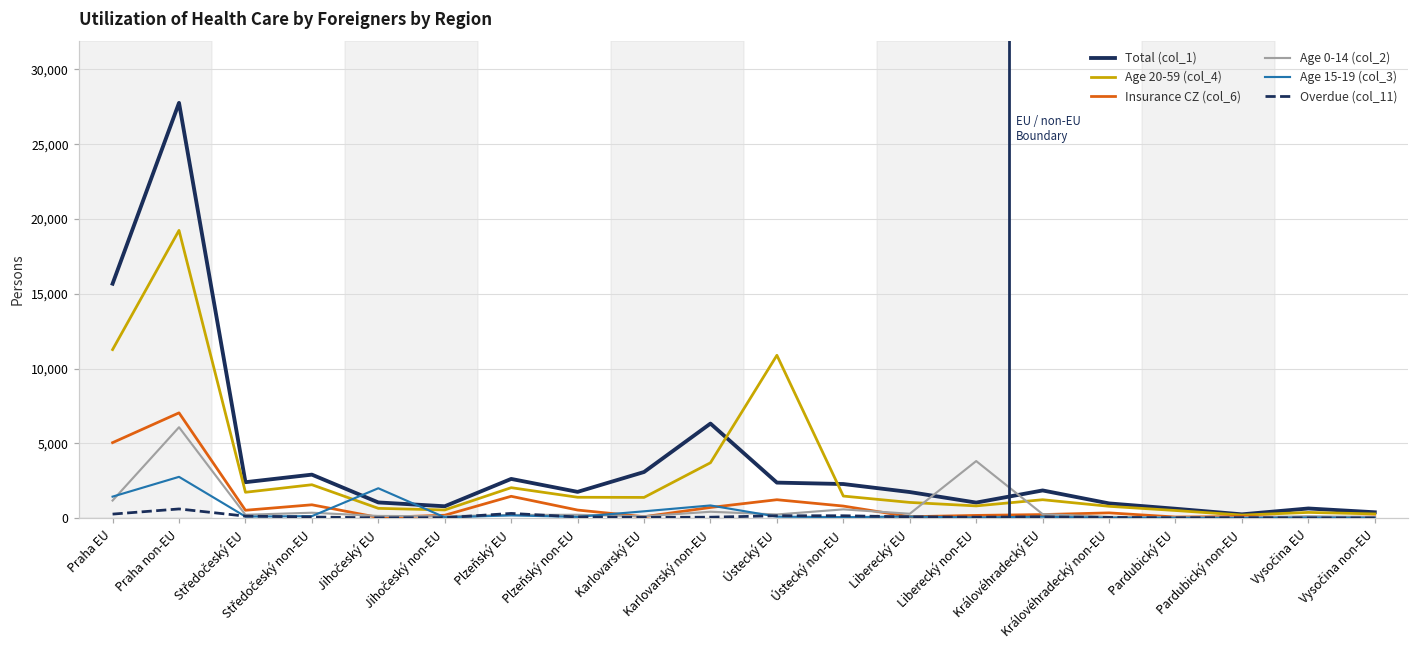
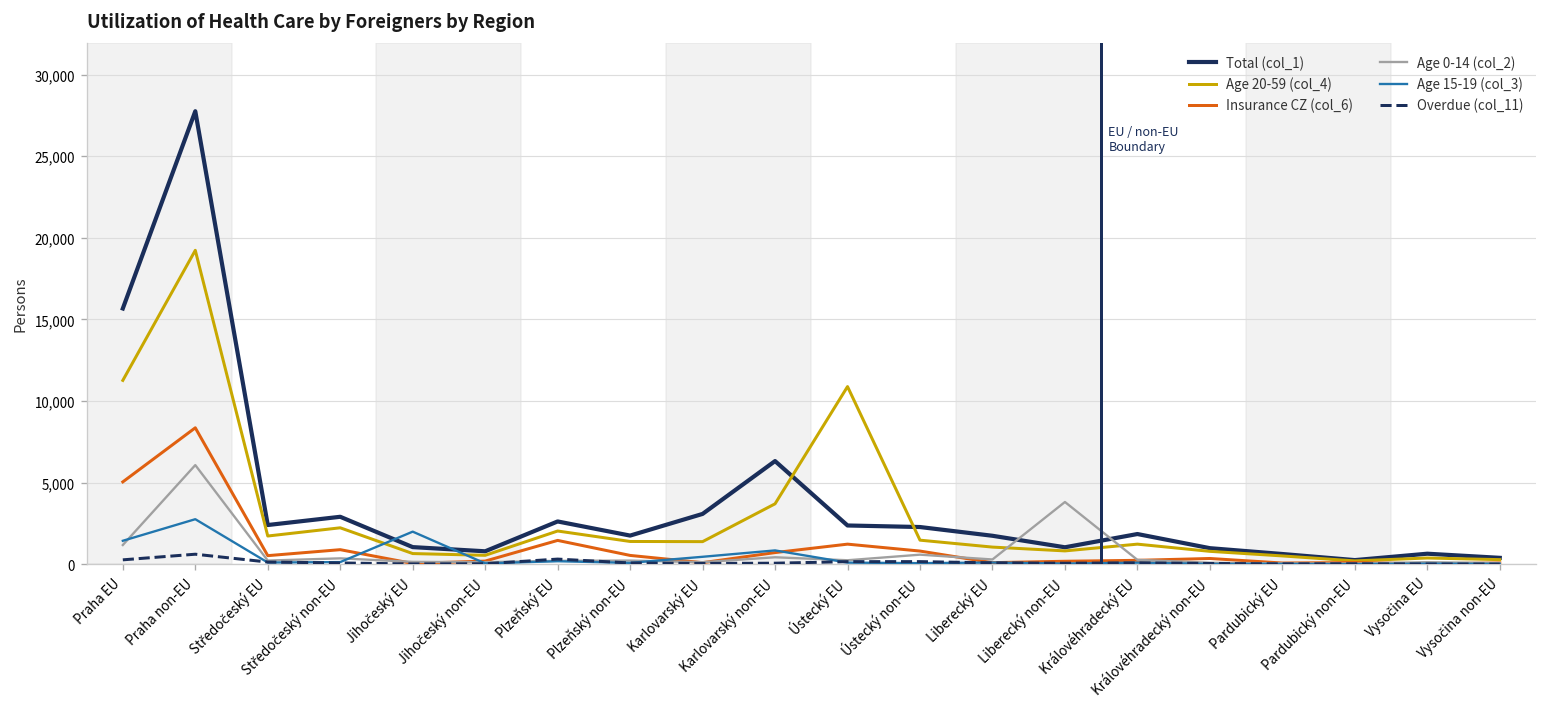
  {
    "Age 20-59 (col_4)": {
      "Praha EU": "11,300",
      "Praha non-EU": "19,200",
      "Středočeský EU": "1,700",
      "Středočeský non-EU": "2,200",
      "Jihočeský EU": "700",
      "Jihočeský non-EU": "500",
      "Plzeňský EU": "2,000",
      "Plzeňský non-EU": "1,400",
      "Karlovarský EU": "1,400",
      "Karlovarský non-EU": "3,700",
      "Ústecký EU": "10,900",
      "Ústecký non-EU": "1,500",
      "Liberecký EU": "1,000",
      "Liberecký non-EU": "800",
      "Královéhradecký EU": "1,200",
      "Královéhradecký non-EU": "800",
      "Vysočina EU": "400"
    },
    "Insurance CZ (col_6)": {
      "Praha EU": "5,000",
-     "Praha non-EU": "7,000",
+     "Praha non-EU": "8,400",
      "Středočeský EU": "500",
      "Středočeský non-EU": "900",
      "Plzeňský EU": "1,500",
      "Plzeňský non-EU": "500",
      "Ústecký EU": "1,200",
      "Ústecký non-EU": "800",
      "Královéhradecký non-EU": "300"
    },
    "Age 0-14 (col_2)": {
      "Praha EU": "1,200",
      "Praha non-EU": "6,100",
      "Středočeský non-EU": "400",
      "Karlovarský non-EU": "400",
      "Ústecký non-EU": "600",
      "Liberecký non-EU": "3,800"
    },
    "Age 15-19 (col_3)": {
      "Praha EU": "1,400",
      "Praha non-EU": "2,800",
      "Jihočeský EU": "2,000",
      "Karlovarský EU": "500"
    }
  }
